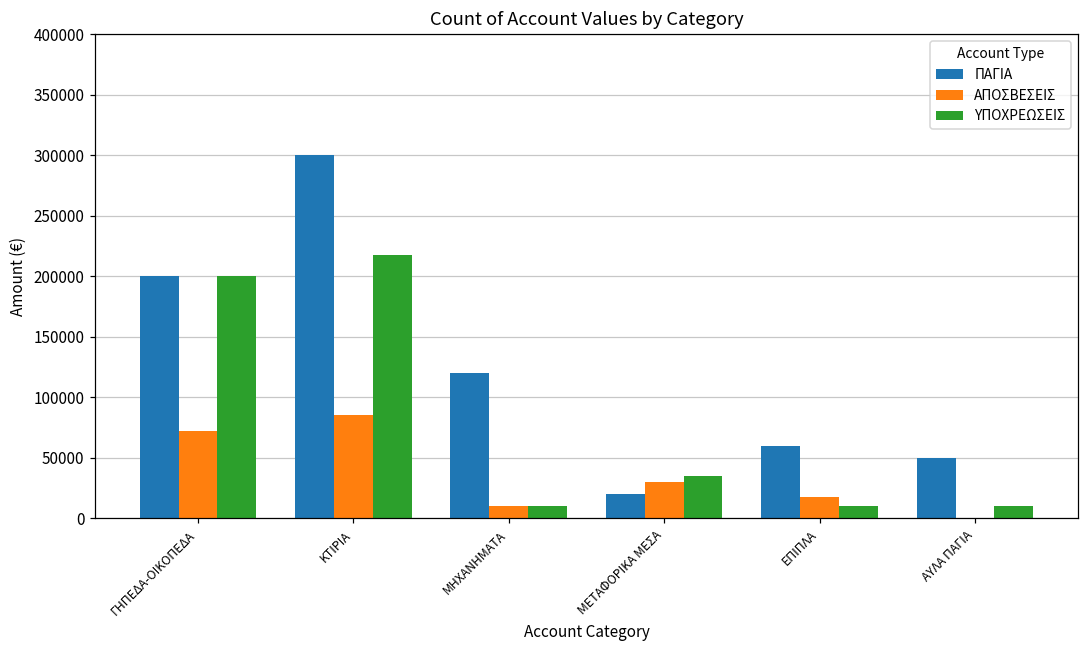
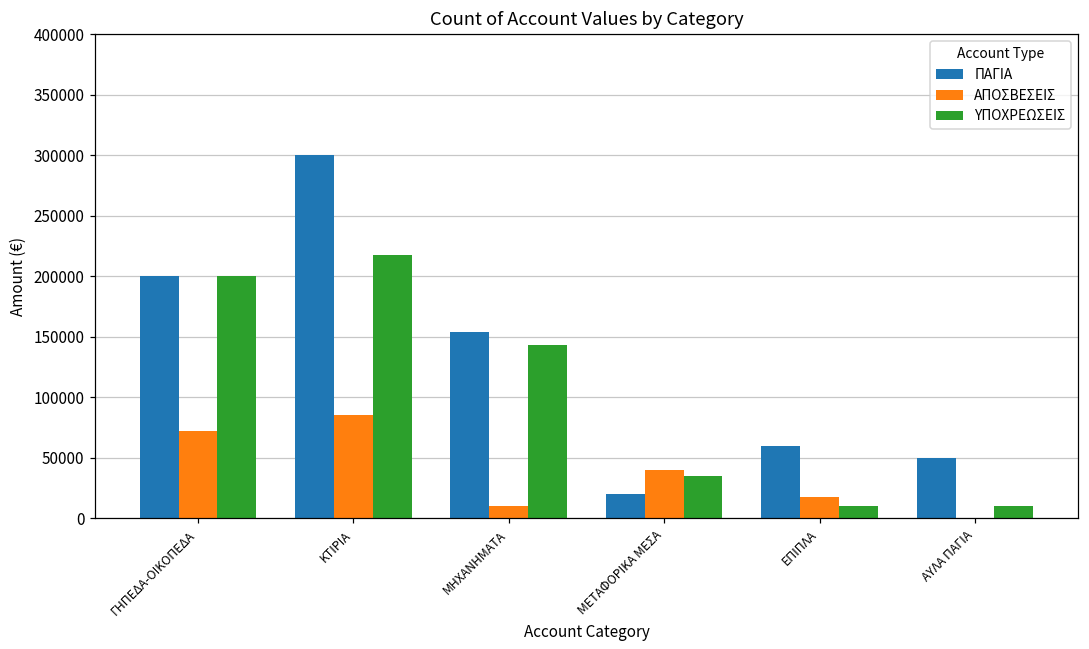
  {
    "ΠΑΓΙΑ": {
      "ΓΗΠΕΔΑ-ΟΙΚΟΠΕΔΑ": 200000,
      "ΚΤΙΡΙΑ": 300000,
-     "ΜΗΧΑΝΗΜΑΤΑ": 120000,
+     "ΜΗΧΑΝΗΜΑΤΑ": 154000,
      "ΜΕΤΑΦΟΡΙΚΑ ΜΕΣΑ": 20000,
      "ΕΠΙΠΛΑ": 60000,
      "ΑΥΛΑ ΠΑΓΙΑ": 50000
    },
    "ΑΠΟΣΒΕΣΕΙΣ": {
      "ΓΗΠΕΔΑ-ΟΙΚΟΠΕΔΑ": 72000,
      "ΚΤΙΡΙΑ": 85000,
      "ΜΗΧΑΝΗΜΑΤΑ": 10000,
-     "ΜΕΤΑΦΟΡΙΚΑ ΜΕΣΑ": 30000,
+     "ΜΕΤΑΦΟΡΙΚΑ ΜΕΣΑ": 40000,
      "ΕΠΙΠΛΑ": 17000,
      "ΑΥΛΑ ΠΑΓΙΑ": 0
    },
    "ΥΠΟΧΡΕΩΣΕΙΣ": {
      "ΓΗΠΕΔΑ-ΟΙΚΟΠΕΔΑ": 200000,
      "ΚΤΙΡΙΑ": 218000,
-     "ΜΗΧΑΝΗΜΑΤΑ": 10000,
+     "ΜΗΧΑΝΗΜΑΤΑ": 143000,
      "ΜΕΤΑΦΟΡΙΚΑ ΜΕΣΑ": 35000,
      "ΕΠΙΠΛΑ": 10000,
      "ΑΥΛΑ ΠΑΓΙΑ": 10000
    }
  }
